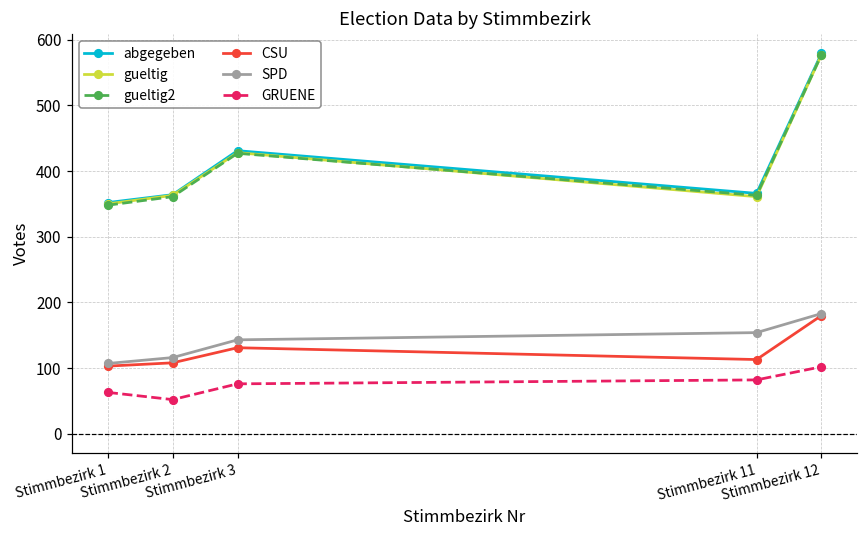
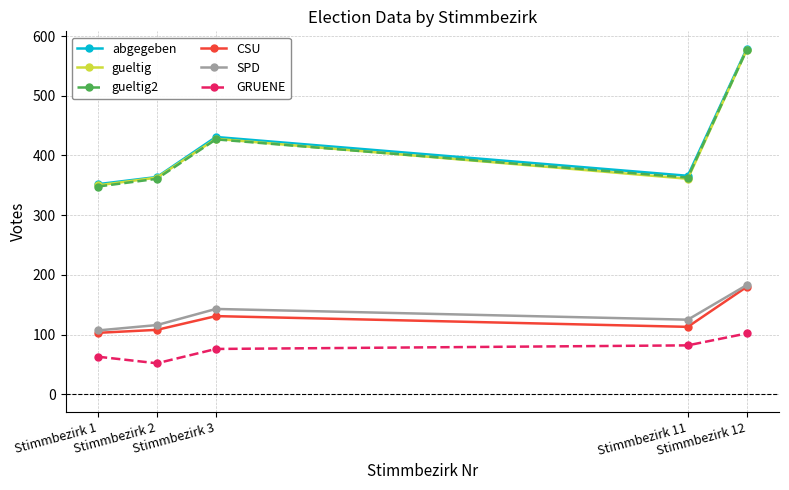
  {
    "SPD": {
      "Stimmbezirk 2": 120,
      "Stimmbezirk 3": 140,
-     "Stimmbezirk 11": 150
+     "Stimmbezirk 11": 130
    }
  }
